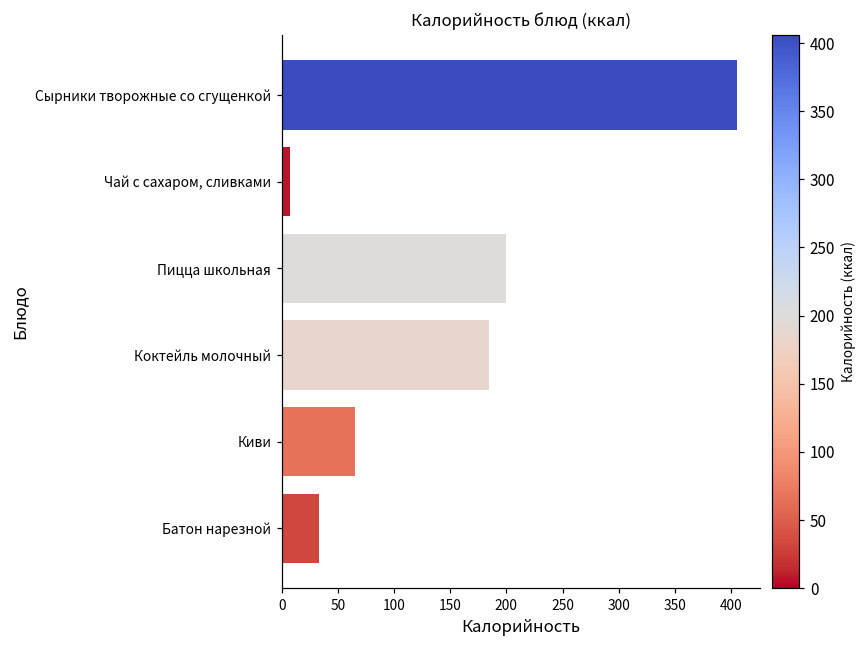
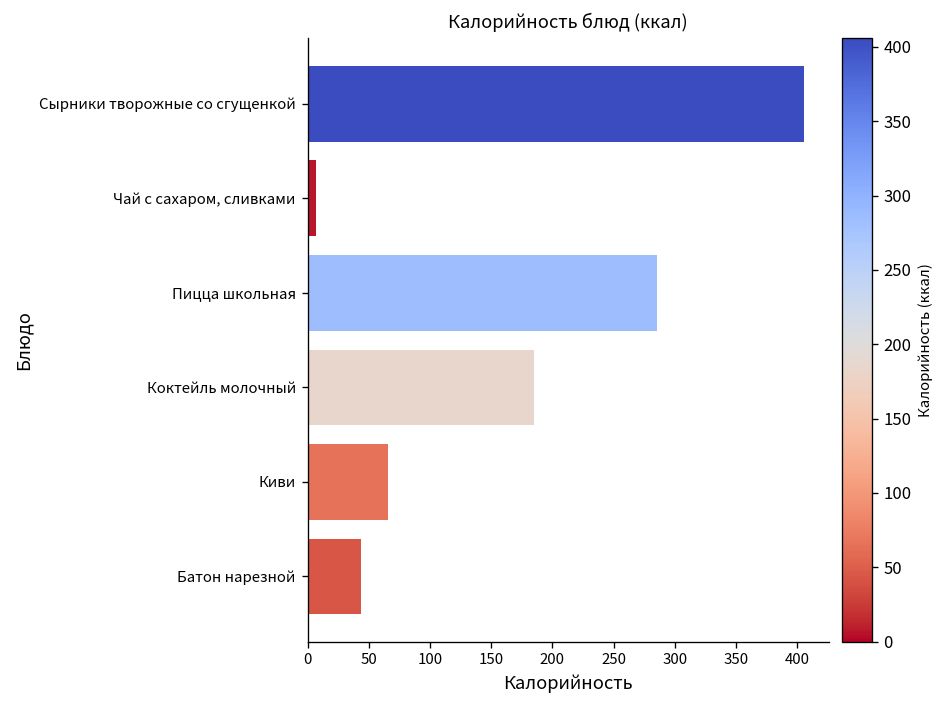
  {
    "Сырники творожные со сгущенкой": 406,
    "Чай с сахаром, сливками": 7,
-   "Пицца школьная": 200,
+   "Пицца школьная": 285,
    "Коктейль молочный": 185,
    "Киви": 65,
-   "Батон нарезной": 33
+   "Батон нарезной": 43
  }
